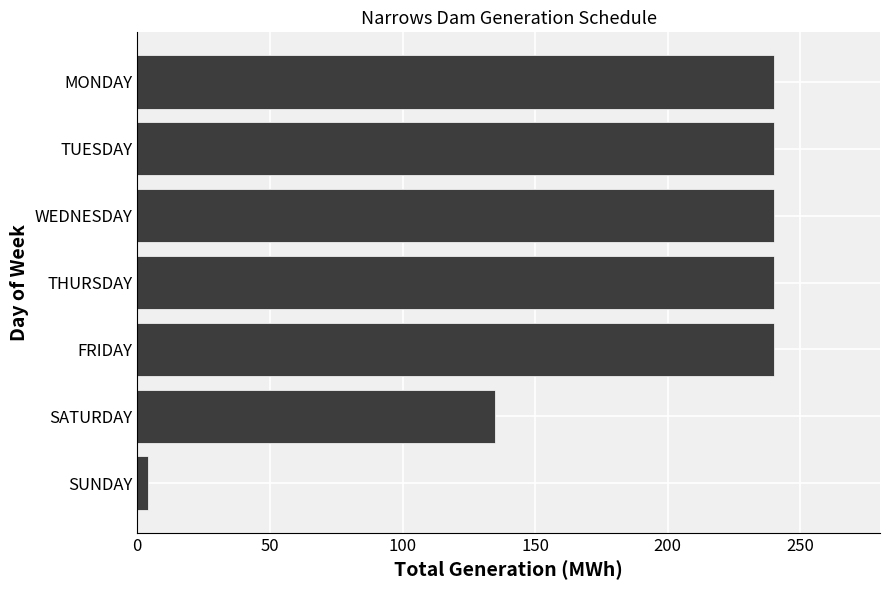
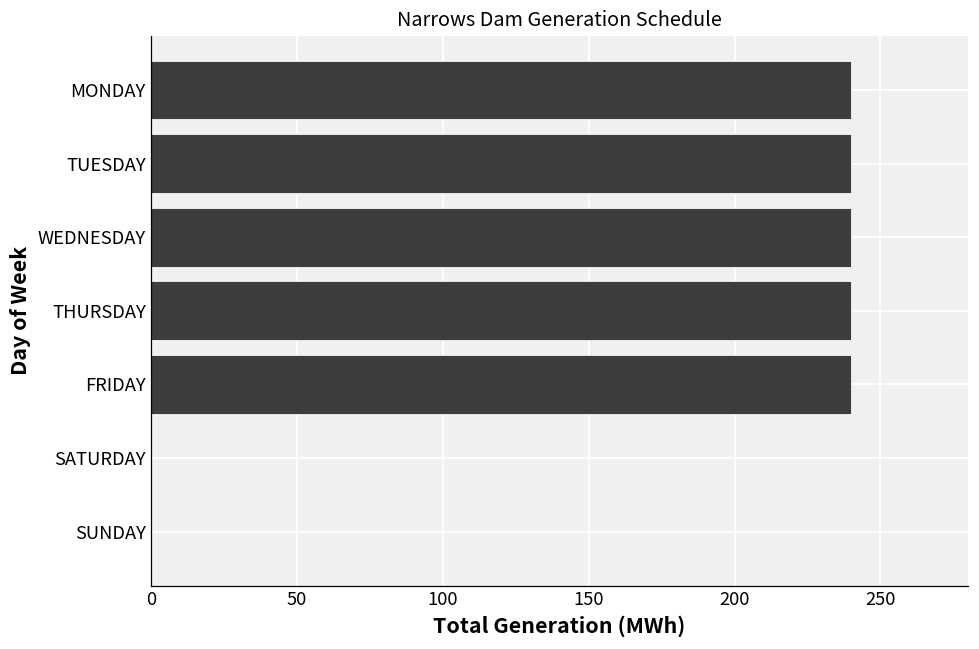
  {
    "MONDAY": 240,
    "TUESDAY": 240,
    "WEDNESDAY": 240,
    "THURSDAY": 240,
    "FRIDAY": 240,
-   "SATURDAY": 135,
-   "SUNDAY": 4
+   "SATURDAY": 0,
+   "SUNDAY": 0
  }
